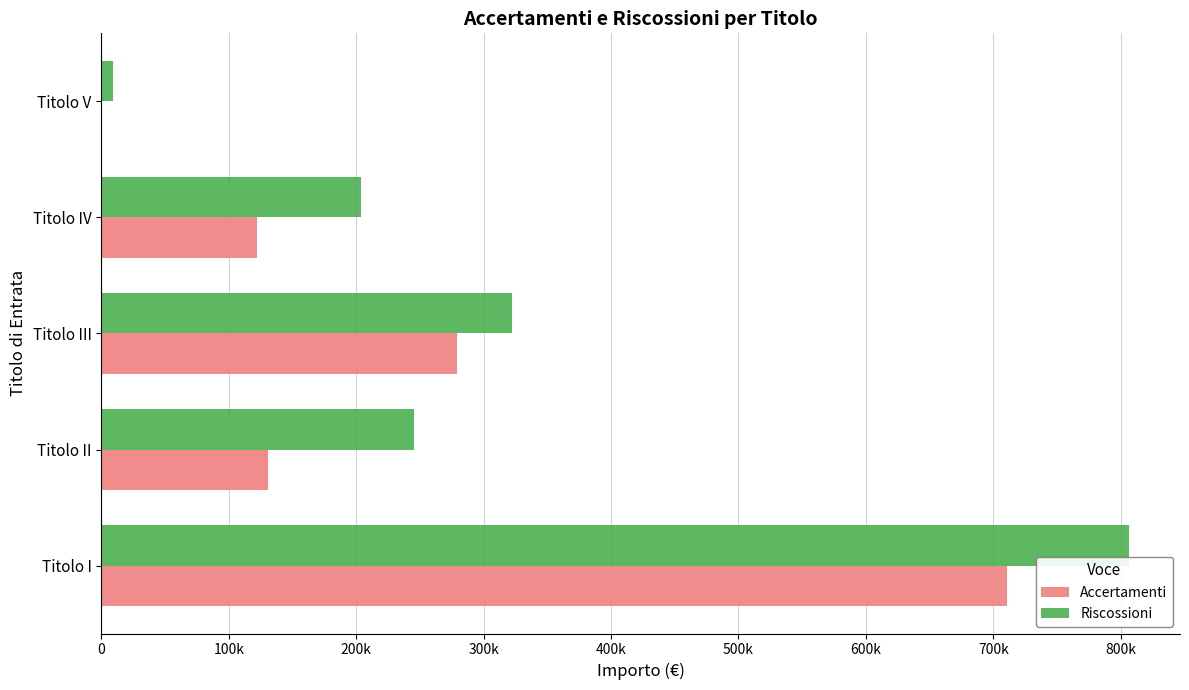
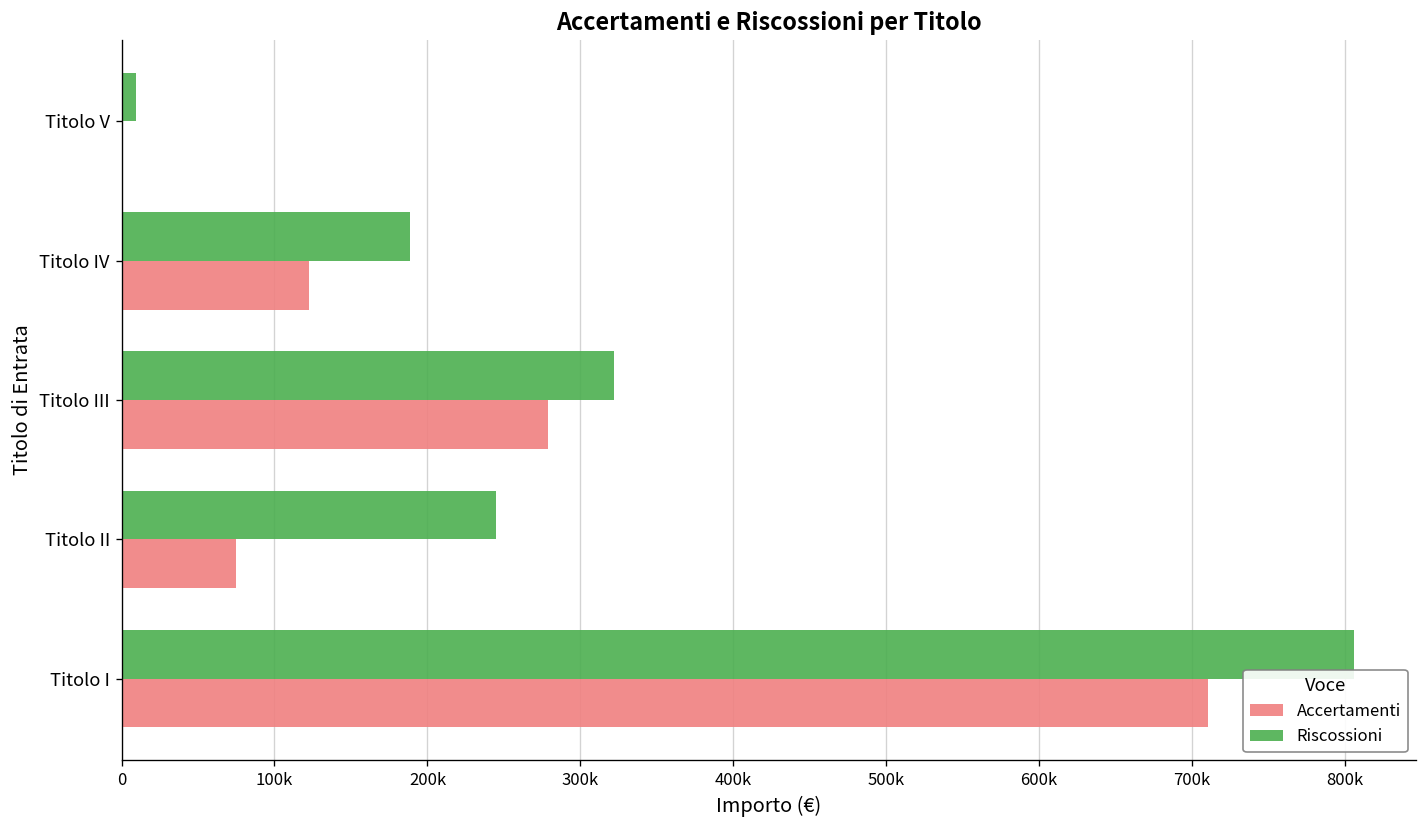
  {
    "Accertamenti": {
      "Titolo V": 0,
      "Titolo IV": 123000,
      "Titolo III": 279000,
-     "Titolo II": 131000,
+     "Titolo II": 75000,
      "Titolo I": 710000
    },
    "Riscossioni": {
      "Titolo V": 10000,
-     "Titolo IV": 203000,
+     "Titolo IV": 189000,
      "Titolo III": 322000,
      "Titolo II": 245000,
      "Titolo I": 806000
    }
  }
